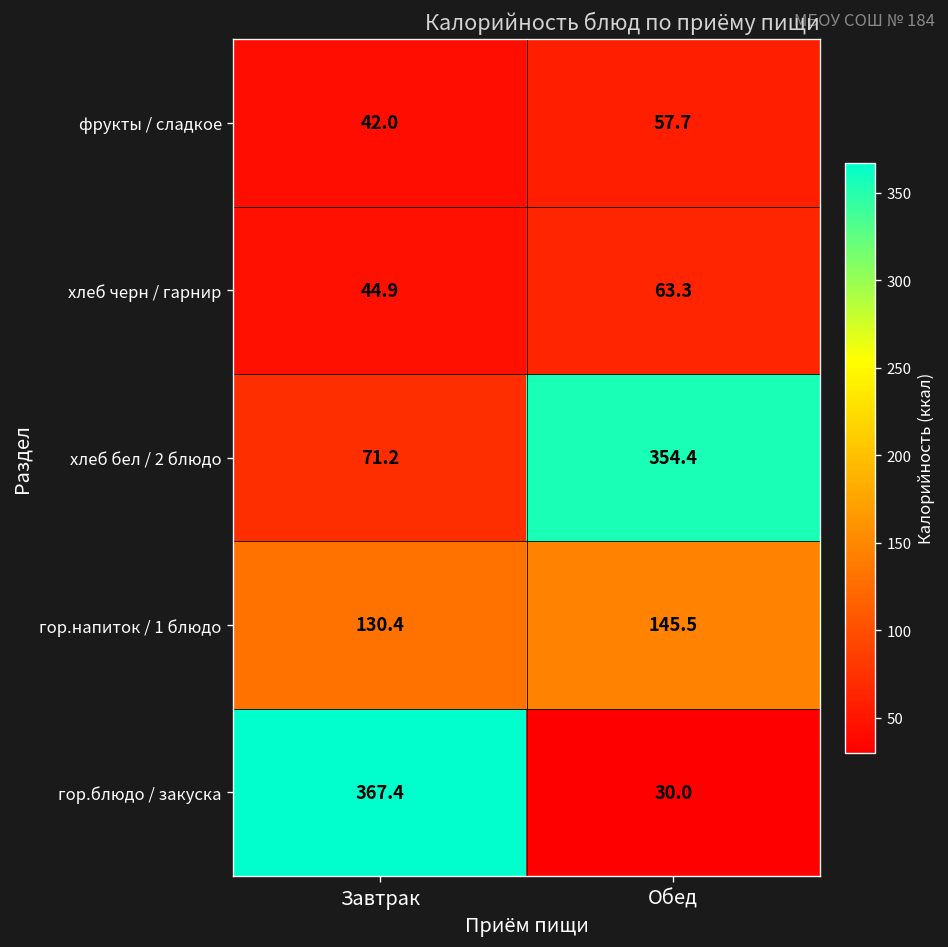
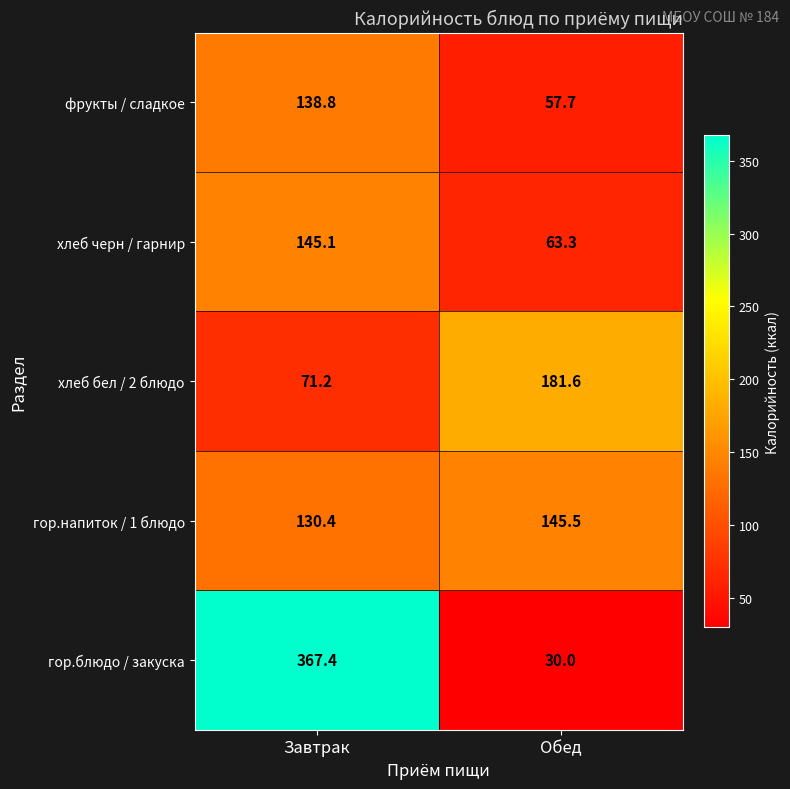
  {
    "фрукты / сладкое": {
-     "Завтрак": 42.0,
+     "Завтрак": 138.8,
      "Обед": 57.7
    },
    "хлеб черн / гарнир": {
-     "Завтрак": 44.9,
+     "Завтрак": 145.1,
      "Обед": 63.3
    },
    "хлеб бел / 2 блюдо": {
      "Завтрак": 71.2,
-     "Обед": 354.4
+     "Обед": 181.6
    },
    "гор.напиток / 1 блюдо": {
      "Завтрак": 130.4,
      "Обед": 145.5
    },
    "гор.блюдо / закуска": {
      "Завтрак": 367.4,
      "Обед": 30.0
    }
  }
